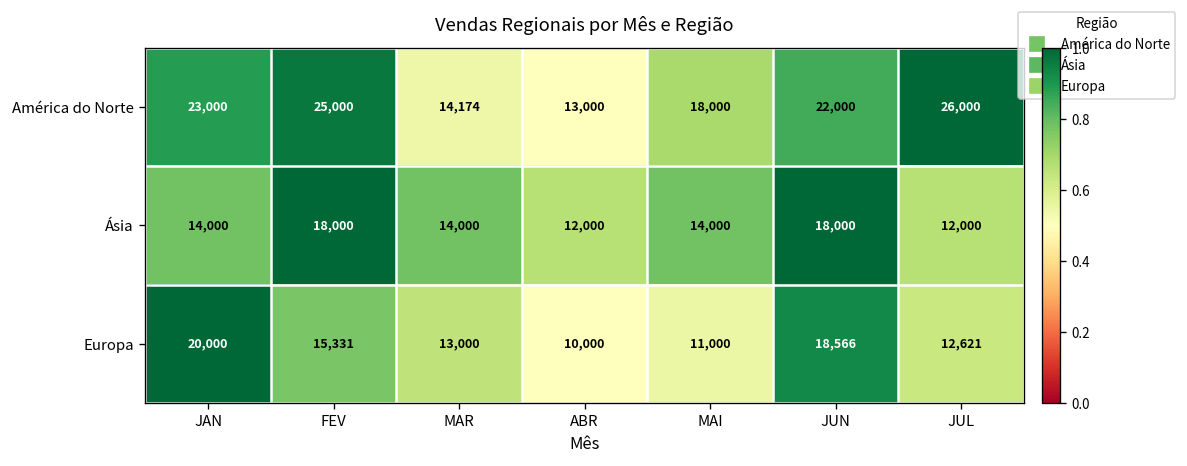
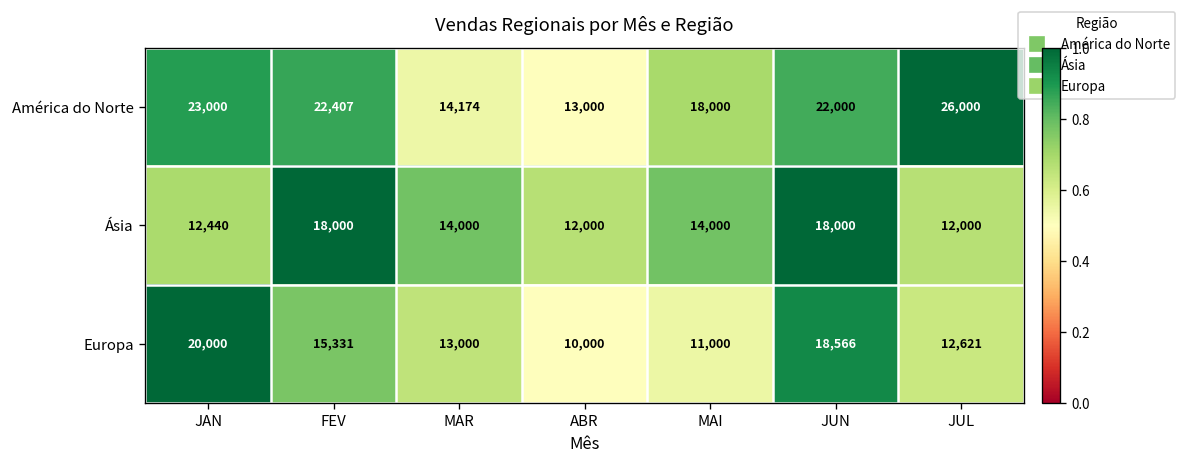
  {
    "América do Norte": {
      "JAN": "23,000",
-     "FEV": "25,000",
+     "FEV": "22,407",
      "MAR": "14,174",
      "ABR": "13,000",
      "MAI": "18,000",
      "JUN": "22,000",
      "JUL": "26,000"
    },
    "Ásia": {
-     "JAN": "14,000",
+     "JAN": "12,440",
      "FEV": "18,000",
      "MAR": "14,000",
      "ABR": "12,000",
      "MAI": "14,000",
      "JUN": "18,000",
      "JUL": "12,000"
    },
    "Europa": {
      "JAN": "20,000",
      "FEV": "15,331",
      "MAR": "13,000",
      "ABR": "10,000",
      "MAI": "11,000",
      "JUN": "18,566",
      "JUL": "12,621"
    }
  }
